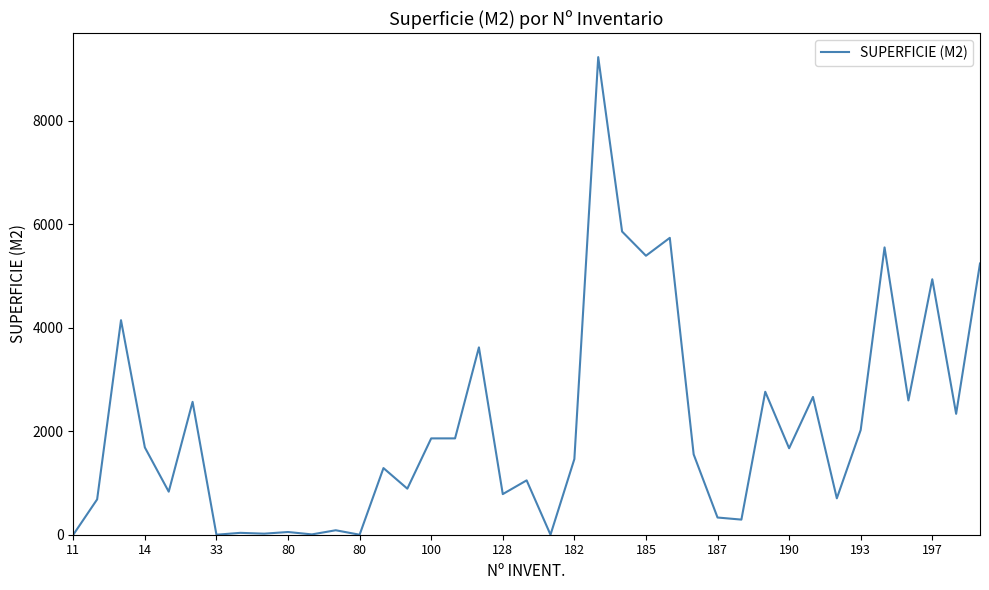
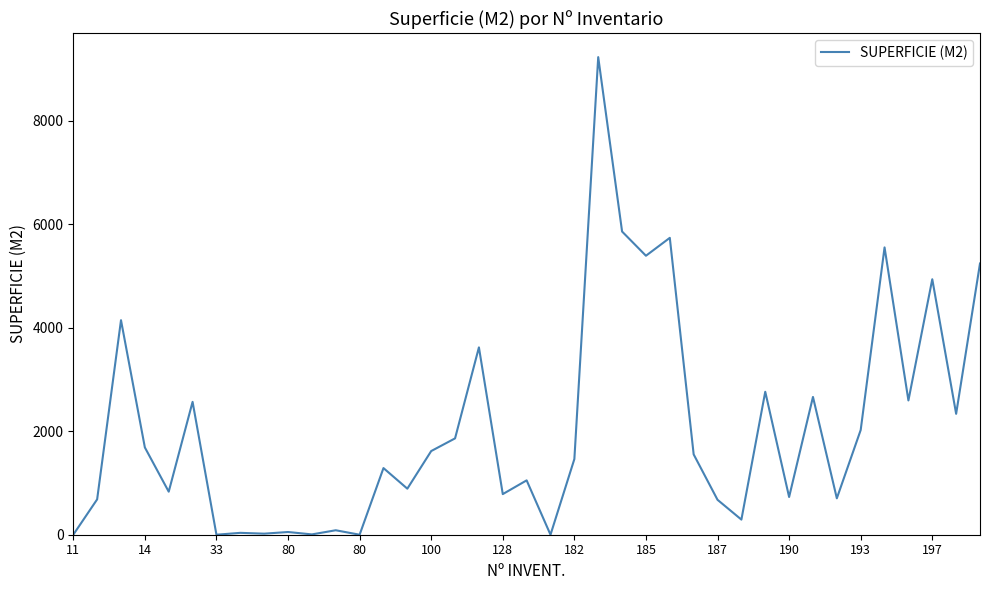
  {
    "33": 0,
-   "100": 1900,
+   "100": 1600,
    "128": 800,
    "182": 1500,
    "185": 5400,
-   "187": 300,
-   "190": 1700,
+   "187": 700,
+   "190": 700,
    "193": 2000,
    "197": 4900
  }
